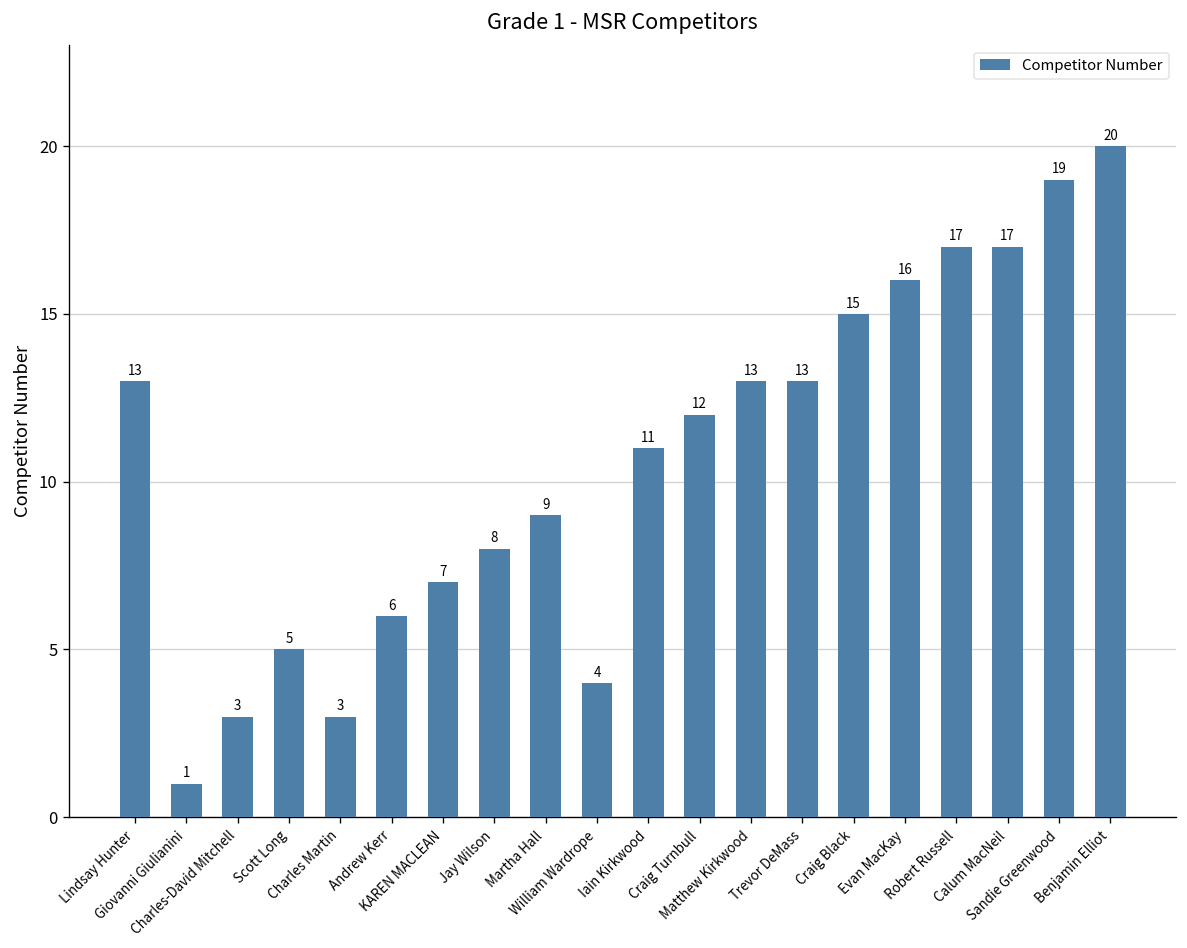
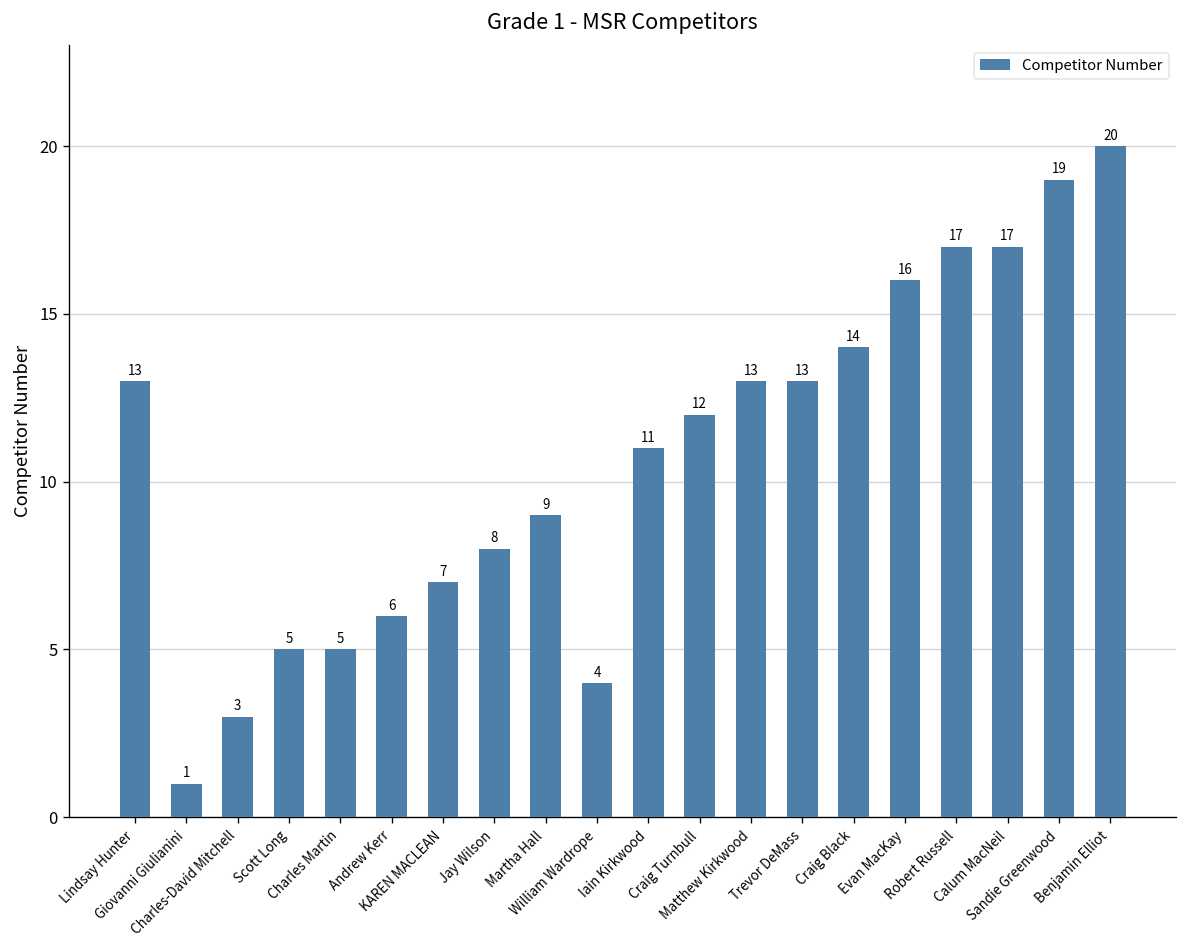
  {
    "Lindsay Hunter": 13,
    "Giovanni Giulianini": 1,
    "Charles-David Mitchell": 3,
    "Scott Long": 5,
-   "Charles Martin": 3,
+   "Charles Martin": 5,
    "Andrew Kerr": 6,
    "KAREN MACLEAN": 7,
    "Jay Wilson": 8,
    "Martha Hall": 9,
    "William Wardrope": 4,
    "Iain Kirkwood": 11,
    "Craig Turnbull": 12,
    "Matthew Kirkwood": 13,
    "Trevor DeMass": 13,
-   "Craig Black": 15,
+   "Craig Black": 14,
    "Evan MacKay": 16,
    "Robert Russell": 17,
    "Calum MacNeil": 17,
    "Sandie Greenwood": 19,
    "Benjamin Elliot": 20
  }
